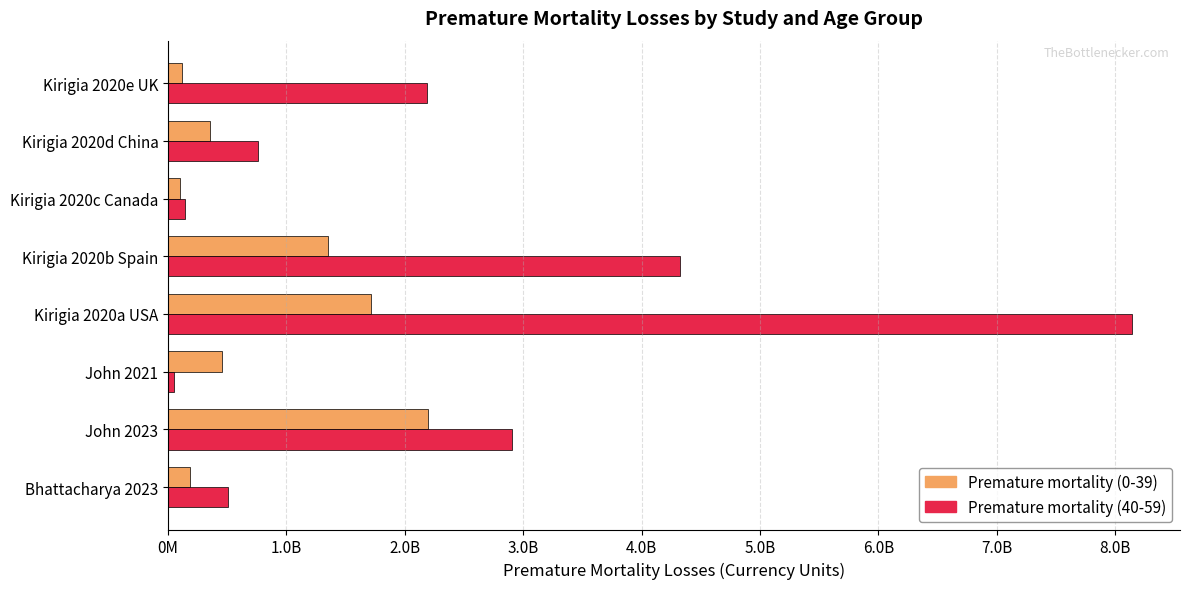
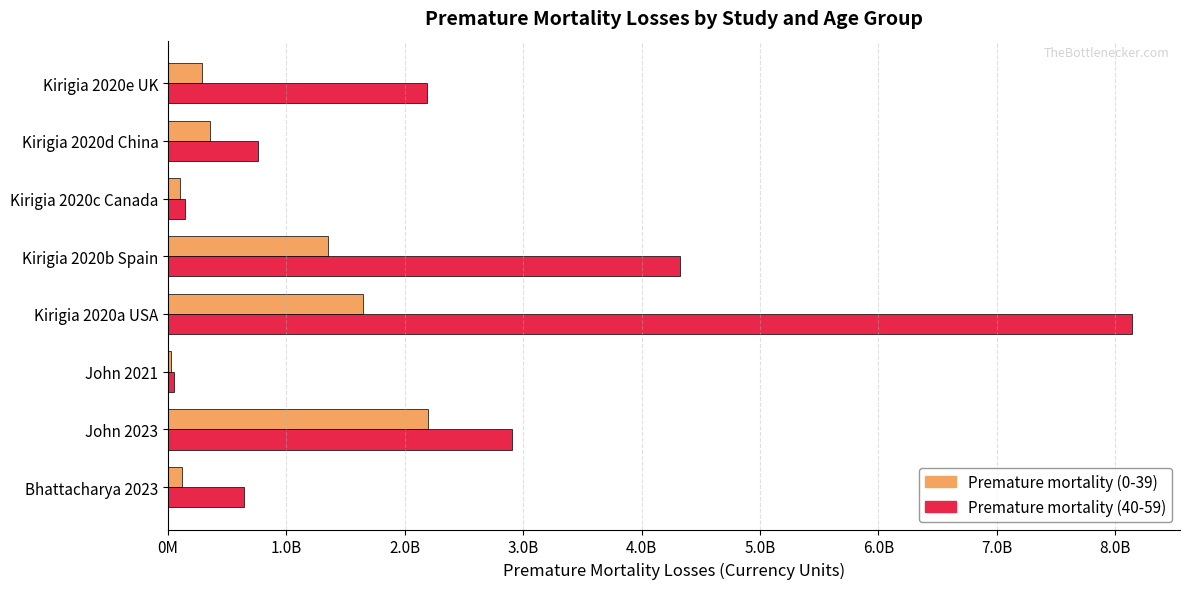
  {
    "Premature mortality (0-39)": {
-     "Kirigia 2020e UK": 120000000,
+     "Kirigia 2020e UK": 290000000,
      "Kirigia 2020d China": 350000000,
      "Kirigia 2020c Canada": 100000000,
      "Kirigia 2020b Spain": 1350000000,
-     "Kirigia 2020a USA": 1720000000,
-     "John 2021": 450000000,
+     "Kirigia 2020a USA": 1640000000,
+     "John 2021": 20000000,
      "John 2023": 2190000000,
-     "Bhattacharya 2023": 190000000
+     "Bhattacharya 2023": 120000000
    },
    "Premature mortality (40-59)": {
      "Kirigia 2020e UK": 2190000000,
      "Kirigia 2020d China": 760000000,
      "Kirigia 2020c Canada": 140000000,
      "Kirigia 2020b Spain": 4330000000,
      "Kirigia 2020a USA": 8140000000,
      "John 2021": 50000000,
      "John 2023": 2910000000,
-     "Bhattacharya 2023": 500000000
+     "Bhattacharya 2023": 640000000
    }
  }
